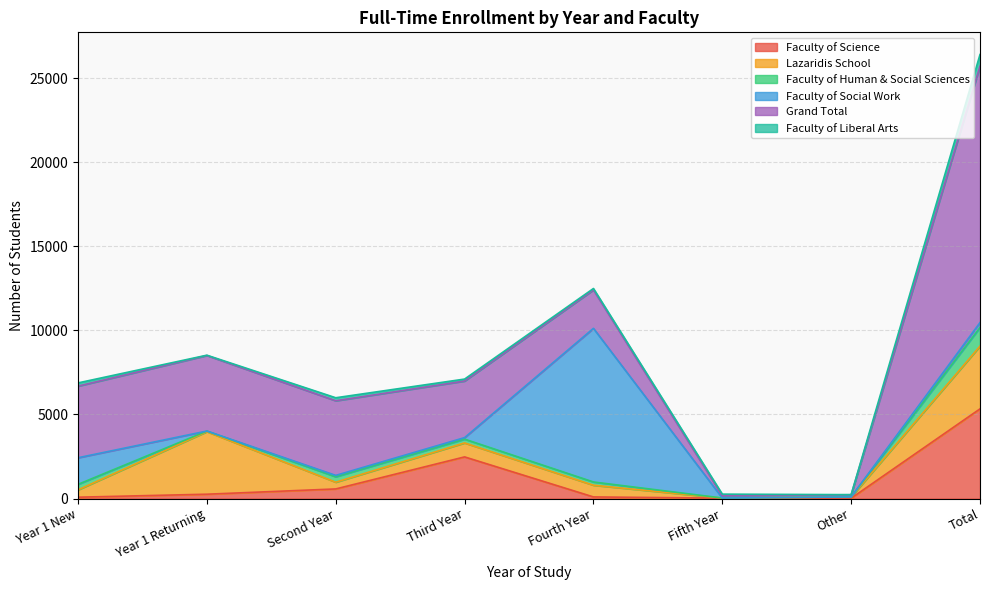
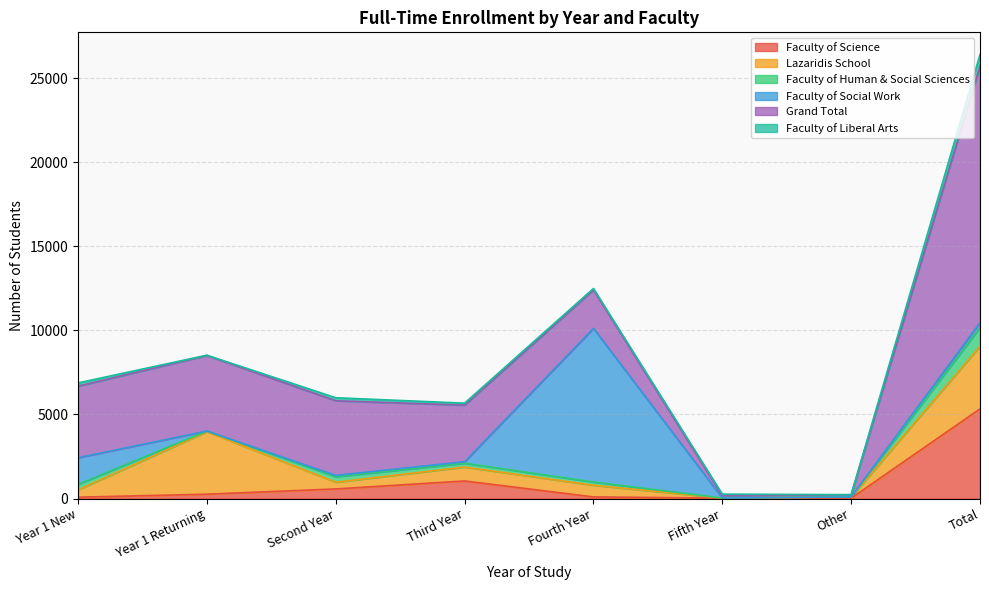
  {
    "Faculty of Science": {
      "Year 1 New": 100,
      "Year 1 Returning": 300,
      "Second Year": 600,
-     "Third Year": 2500,
+     "Third Year": 1000,
      "Fourth Year": 100,
      "Total": 5300
    },
    "Lazaridis School": {
      "Year 1 New": 400,
      "Second Year": 400,
      "Third Year": 800,
      "Fourth Year": 700,
      "Total": 3700
    },
    "Faculty of Social Work": {
      "Year 1 New": 1600,
      "Fourth Year": 9100,
      "Total": 300
    },
    "Grand Total": {
      "Year 1 New": 4300,
      "Second Year": 4400,
      "Total": 15200
    }
  }
